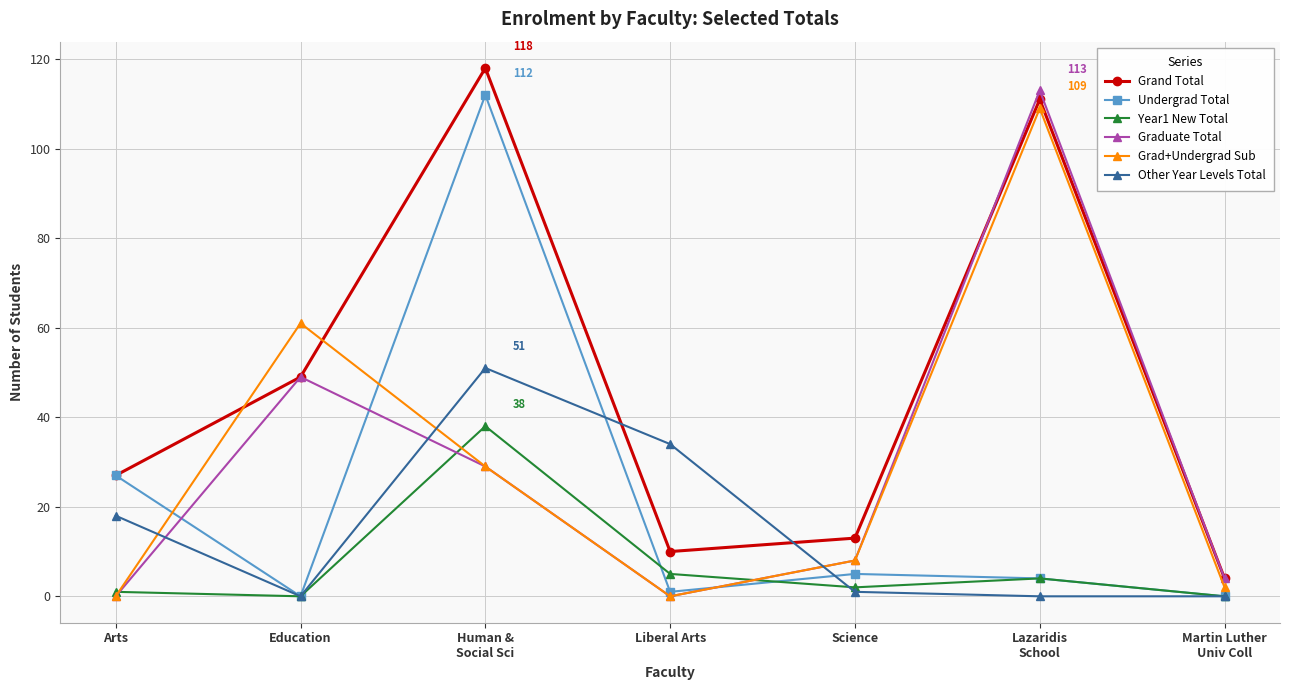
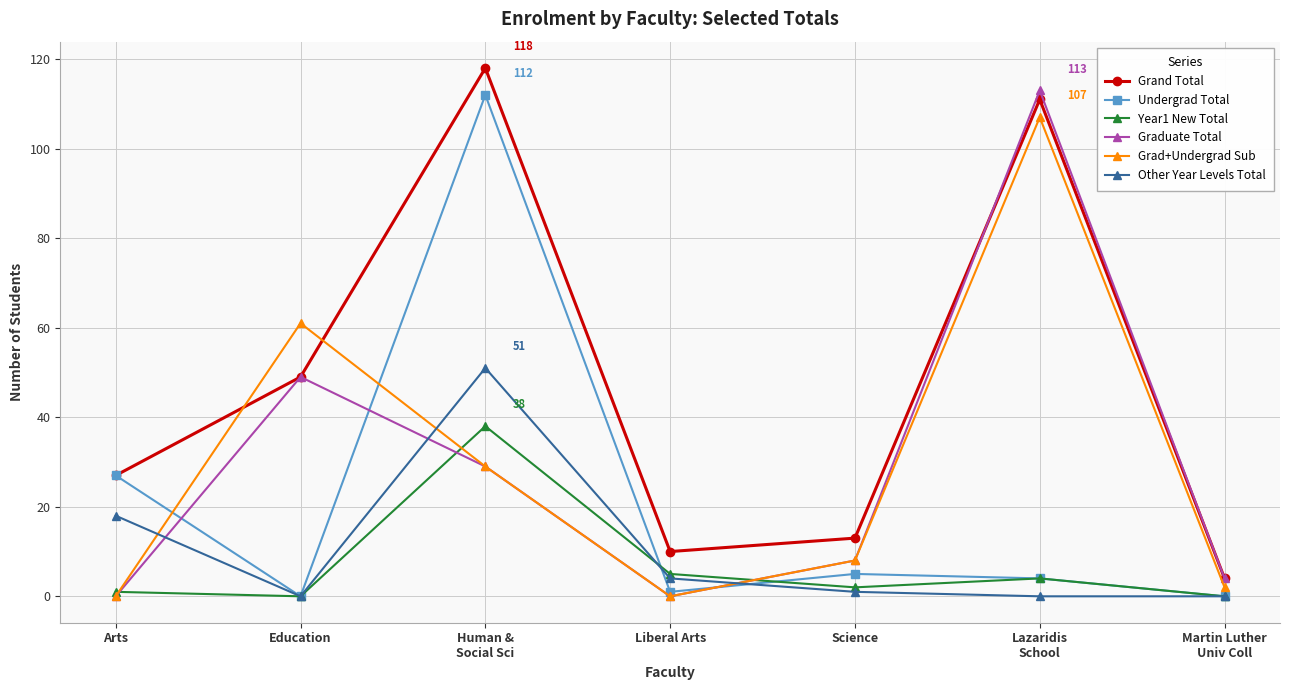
  {
    "Grand Total": {
      "Human & Social Sci": 118,
      "Liberal Arts": 10,
      "Science": 13,
      "Lazaridis School": 111
    },
    "Undergrad Total": {
      "Human & Social Sci": 112,
      "Liberal Arts": 1,
      "Science": 5
    },
    "Year1 New Total": {
      "Arts": 1,
      "Human & Social Sci": 38,
      "Liberal Arts": 5,
      "Science": 2
    },
    "Graduate Total": {
      "Lazaridis School": 113
    },
    "Grad+Undergrad Sub": {
-     "Lazaridis School": 109
+     "Lazaridis School": 107
    },
    "Other Year Levels Total": {
      "Arts": 18,
      "Human & Social Sci": 51,
-     "Liberal Arts": 34,
+     "Liberal Arts": 4,
      "Science": 1,
      "Lazaridis School": 0
    }
  }
